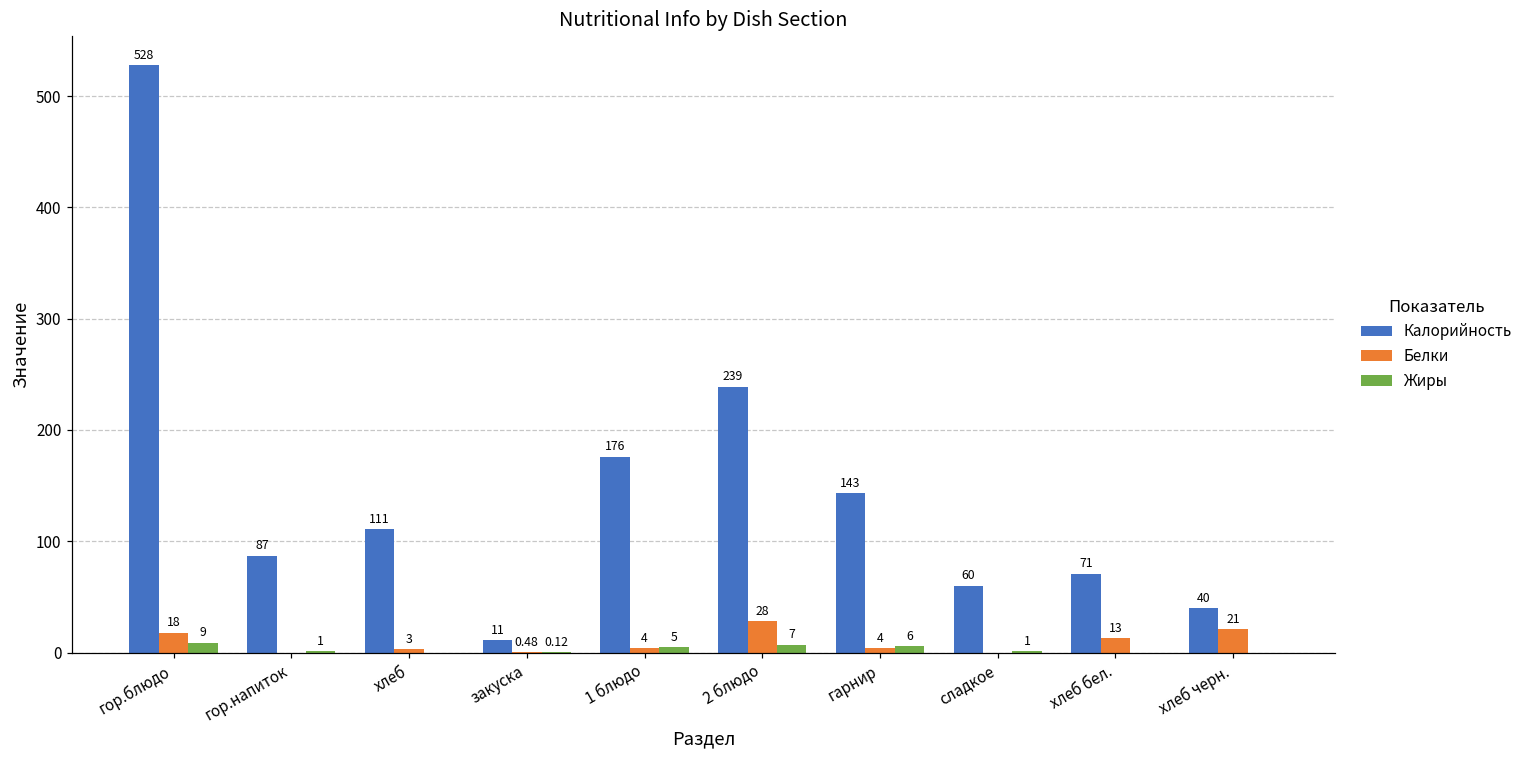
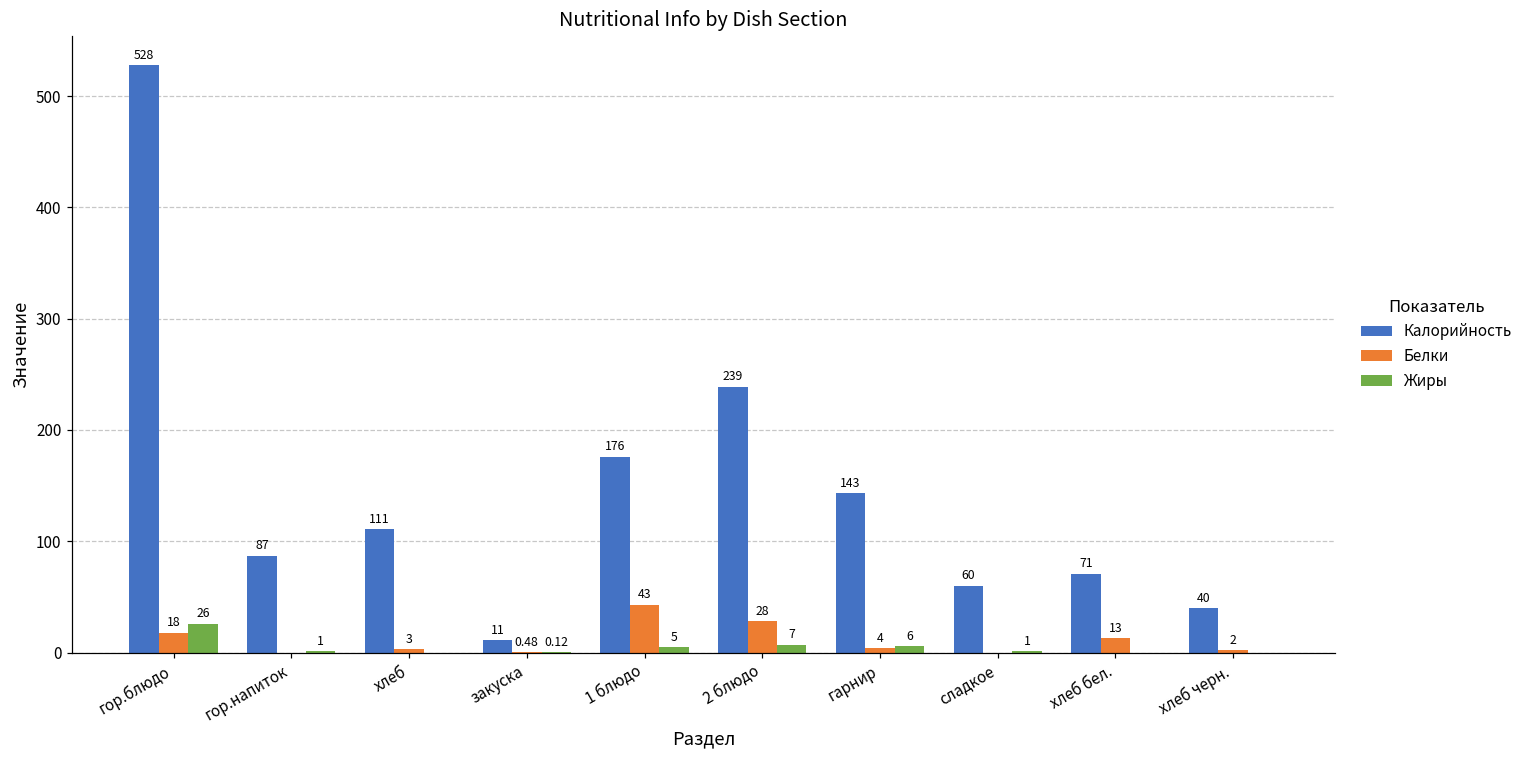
  {
    "Калорийность": {
      "гор.блюдо": 528,
      "гор.напиток": 87,
      "хлеб": 111,
      "закуска": 11,
      "1 блюдо": 176,
      "2 блюдо": 239,
      "гарнир": 143,
      "сладкое": 60,
      "хлеб бел.": 71,
      "хлеб черн.": 40
    },
    "Белки": {
      "гор.блюдо": 18,
      "хлеб": 3,
      "закуска": 0.48,
-     "1 блюдо": 4,
+     "1 блюдо": 43,
      "2 блюдо": 28,
      "гарнир": 4,
      "хлеб бел.": 13,
-     "хлеб черн.": 21
+     "хлеб черн.": 2
    },
    "Жиры": {
-     "гор.блюдо": 9,
+     "гор.блюдо": 26,
      "гор.напиток": 1,
      "закуска": 0.12,
      "1 блюдо": 5,
      "2 блюдо": 7,
      "гарнир": 6,
      "сладкое": 1
    }
  }
